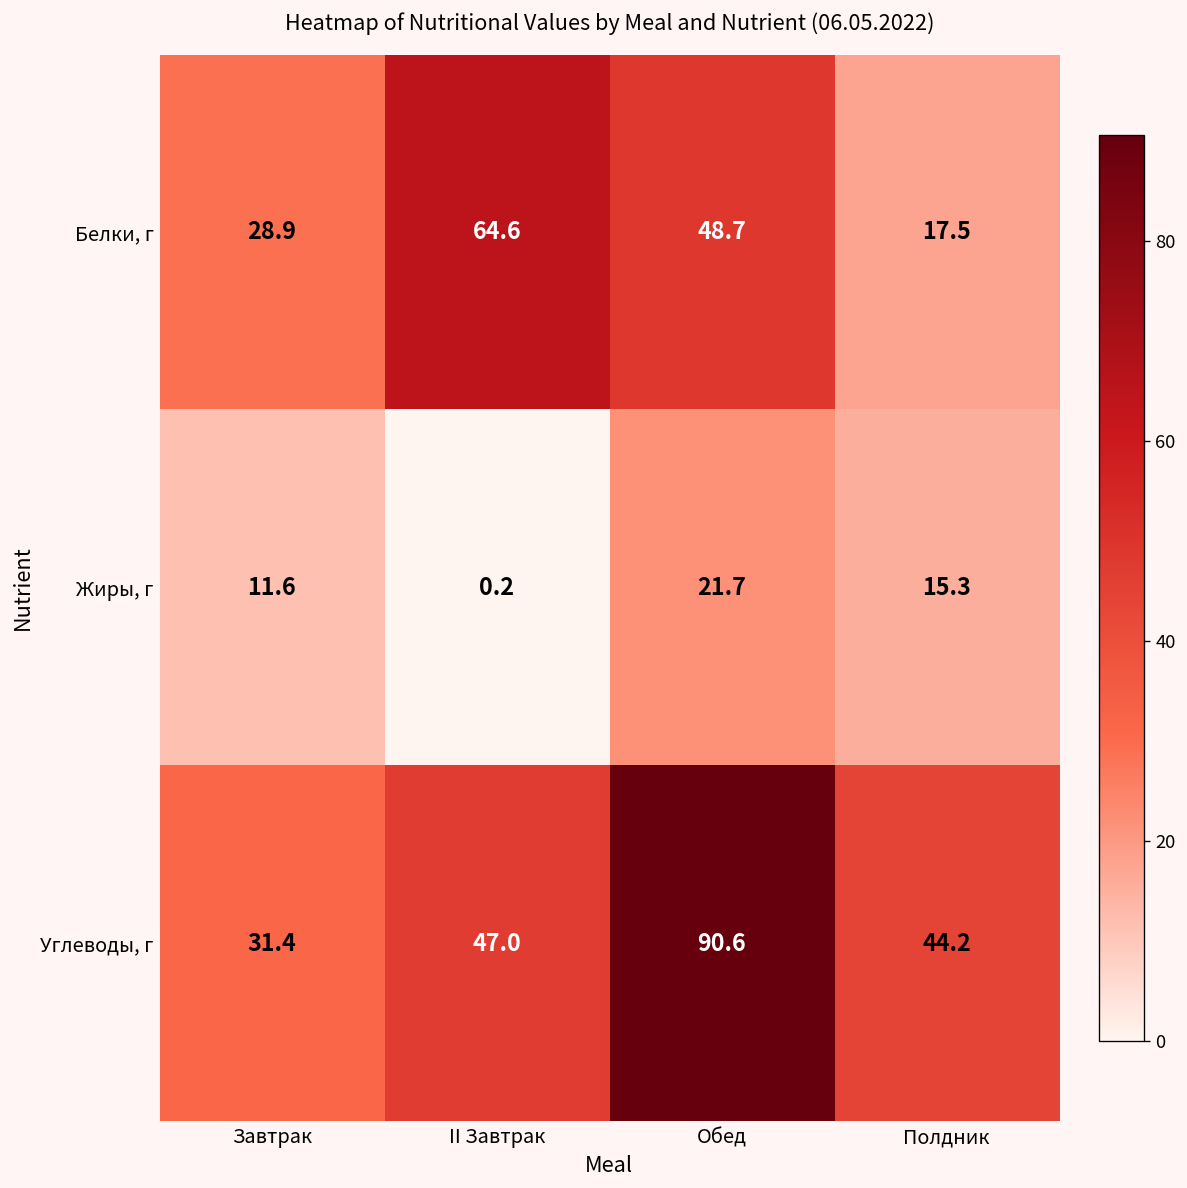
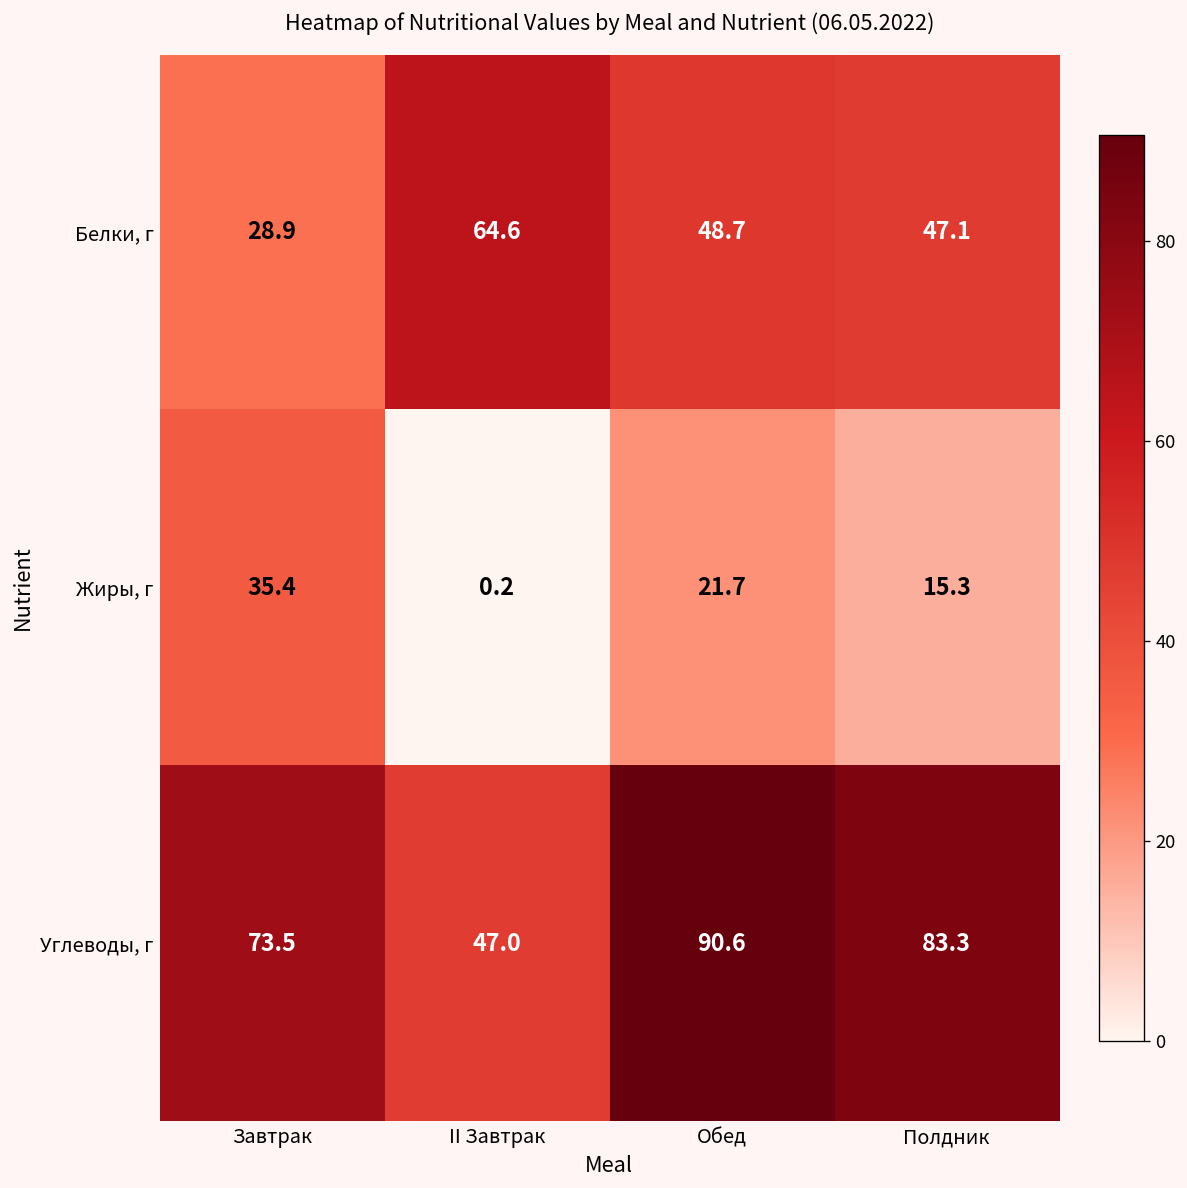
  {
    "Белки, г": {
      "Завтрак": 28.9,
      "II Завтрак": 64.6,
      "Обед": 48.7,
-     "Полдник": 17.5
+     "Полдник": 47.1
    },
    "Жиры, г": {
-     "Завтрак": 11.6,
+     "Завтрак": 35.4,
      "II Завтрак": 0.2,
      "Обед": 21.7,
      "Полдник": 15.3
    },
    "Углеводы, г": {
-     "Завтрак": 31.4,
+     "Завтрак": 73.5,
      "II Завтрак": 47.0,
      "Обед": 90.6,
-     "Полдник": 44.2
+     "Полдник": 83.3
    }
  }
